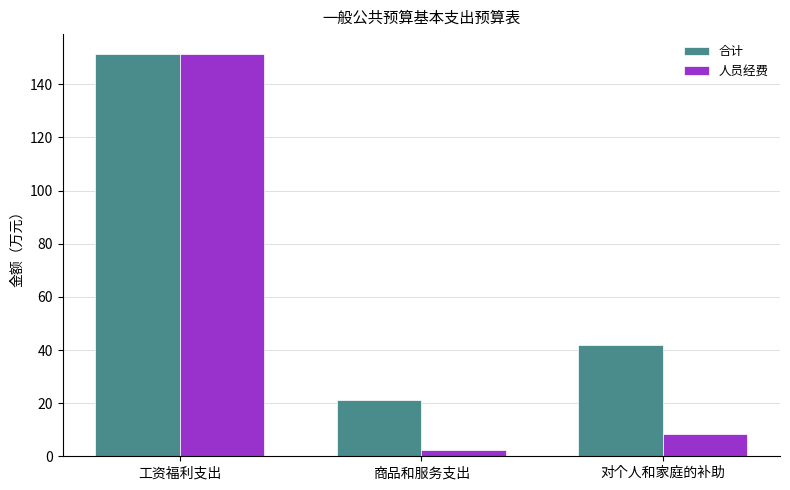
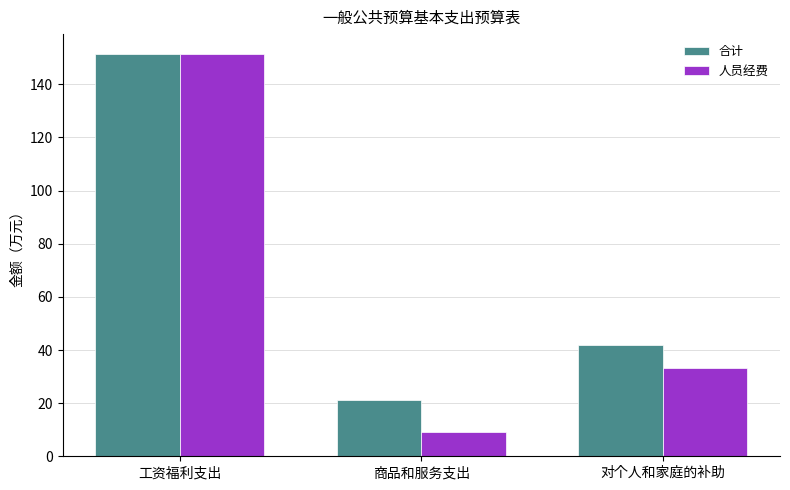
  {
    "合计": {
      "工资福利支出": 151,
      "商品和服务支出": 21,
      "对个人和家庭的补助": 42
    },
    "人员经费": {
      "工资福利支出": 151,
-     "商品和服务支出": 2,
-     "对个人和家庭的补助": 8
+     "商品和服务支出": 9,
+     "对个人和家庭的补助": 33
    }
  }
